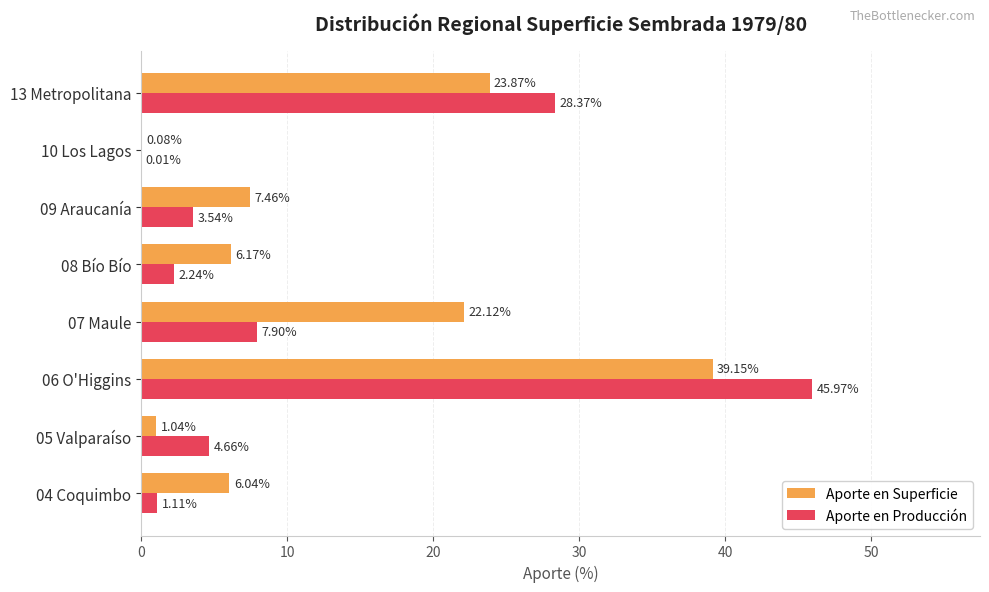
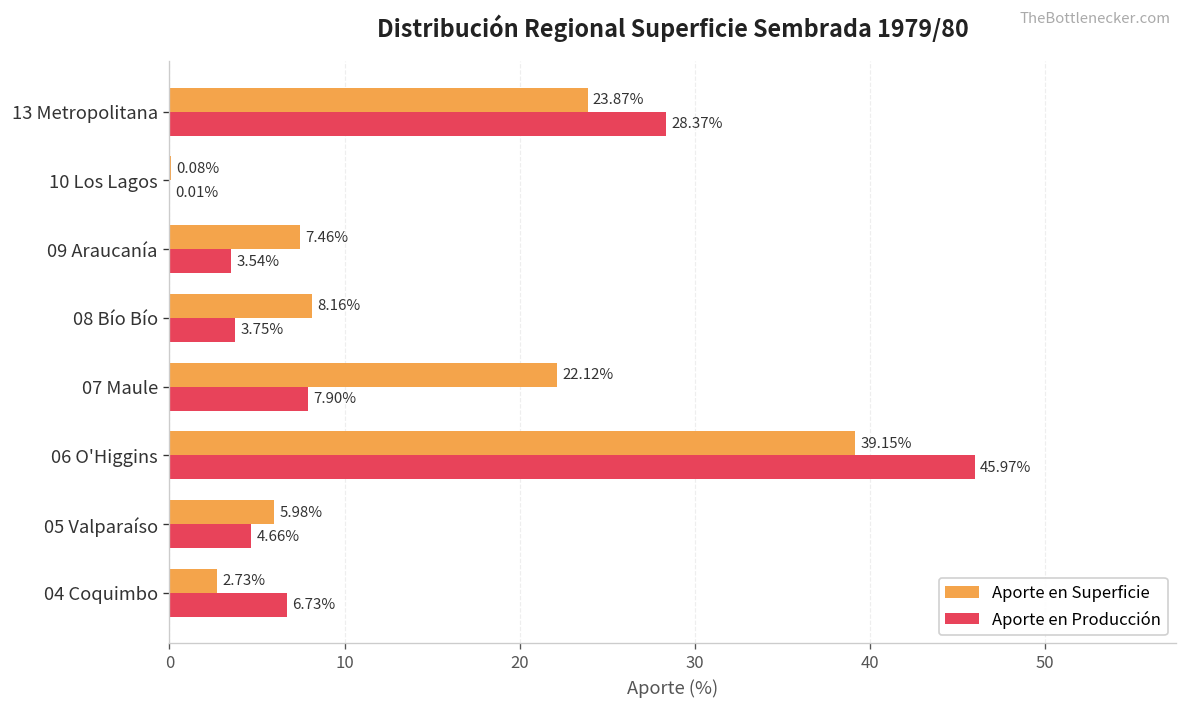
  {
    "Aporte en Superficie": {
      "13 Metropolitana": "23.87%",
      "10 Los Lagos": "0.08%",
      "09 Araucanía": "7.46%",
-     "08 Bío Bío": "6.17%",
+     "08 Bío Bío": "8.16%",
      "07 Maule": "22.12%",
      "06 O'Higgins": "39.15%",
-     "05 Valparaíso": "1.04%",
-     "04 Coquimbo": "6.04%"
+     "05 Valparaíso": "5.98%",
+     "04 Coquimbo": "2.73%"
    },
    "Aporte en Producción": {
      "13 Metropolitana": "28.37%",
      "10 Los Lagos": "0.01%",
      "09 Araucanía": "3.54%",
-     "08 Bío Bío": "2.24%",
+     "08 Bío Bío": "3.75%",
      "07 Maule": "7.90%",
      "06 O'Higgins": "45.97%",
      "05 Valparaíso": "4.66%",
-     "04 Coquimbo": "1.11%"
+     "04 Coquimbo": "6.73%"
    }
  }
